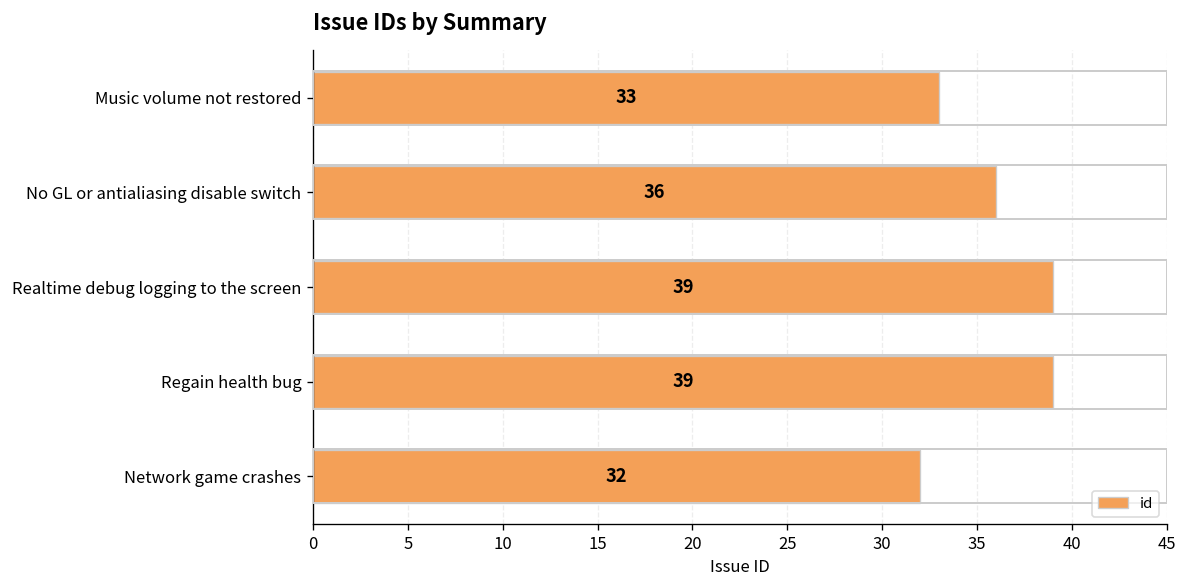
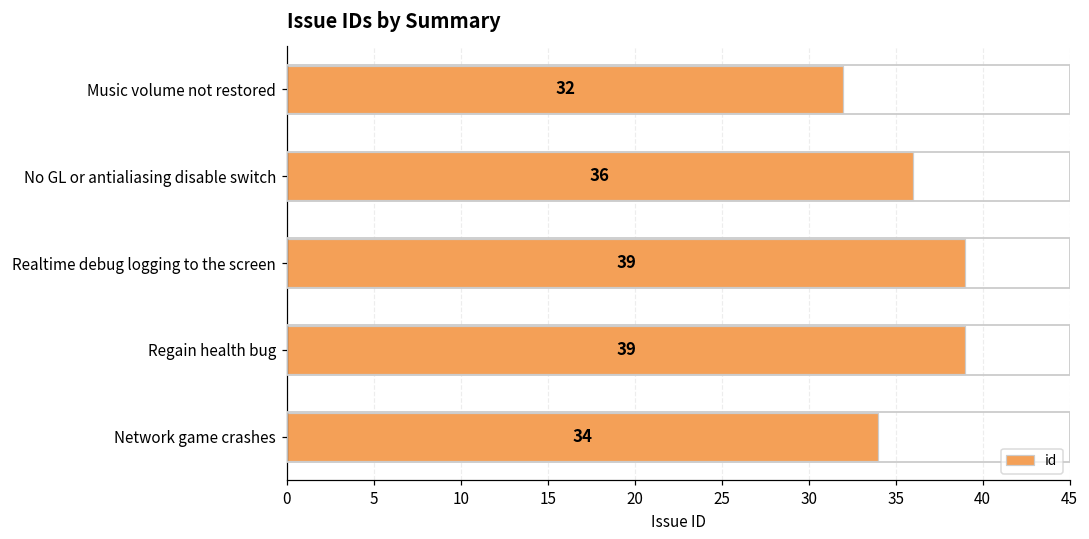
  {
-   "Music volume not restored": 33,
+   "Music volume not restored": 32,
    "No GL or antialiasing disable switch": 36,
    "Realtime debug logging to the screen": 39,
    "Regain health bug": 39,
-   "Network game crashes": 32
+   "Network game crashes": 34
  }
